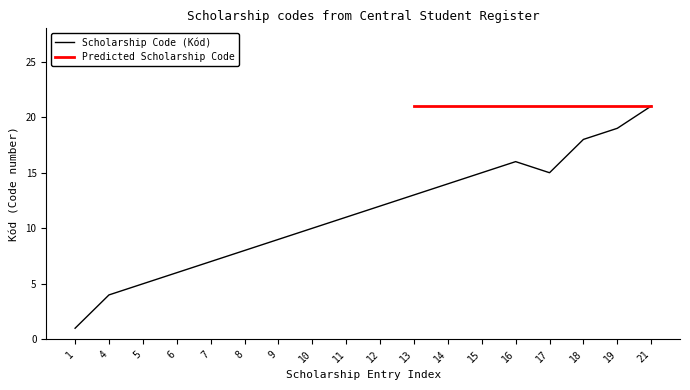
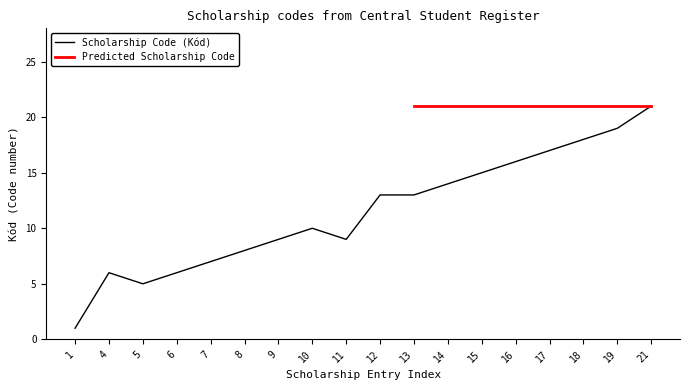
  {
    "Scholarship Code (Kód)": {
      "1": 1,
-     "4": 4,
+     "4": 6,
      "5": 5,
      "6": 6,
      "7": 7,
      "8": 8,
      "9": 9,
      "10": 10,
-     "11": 11,
-     "12": 12,
+     "11": 9,
+     "12": 13,
      "13": 13,
      "14": 14,
      "15": 15,
      "16": 16,
-     "17": 15,
+     "17": 17,
      "18": 18,
      "19": 19
    },
    "Predicted Scholarship Code": {
      "13": 21,
      "14": 21,
      "15": 21,
      "16": 21,
      "17": 21,
      "18": 21,
      "19": 21
    }
  }
